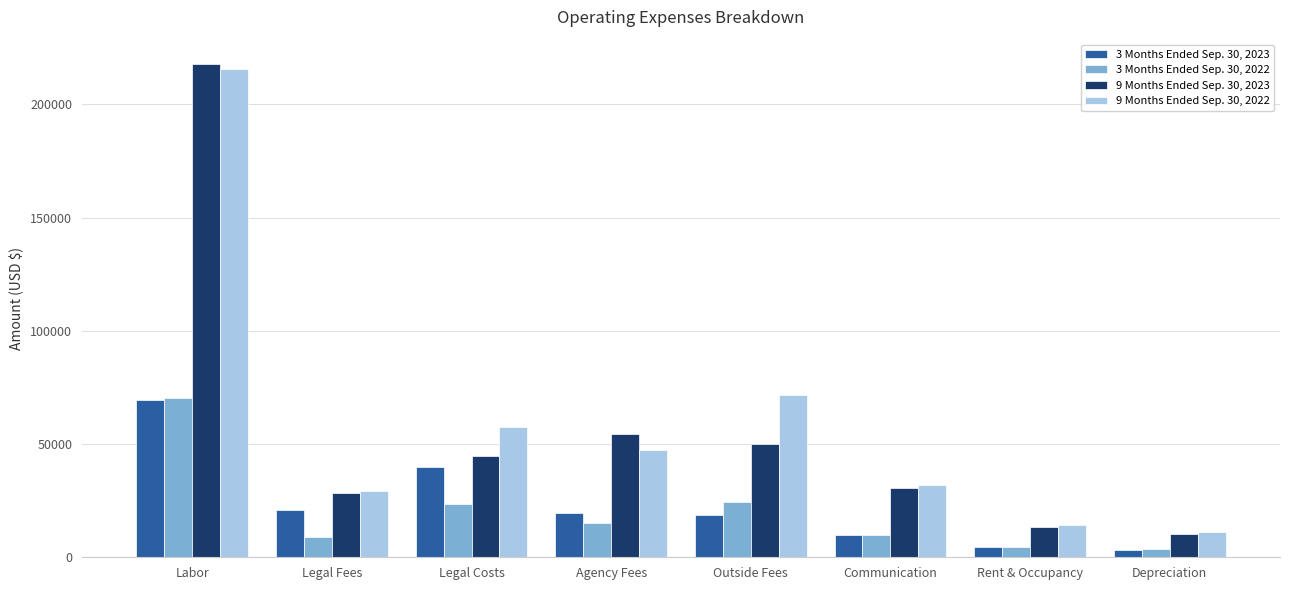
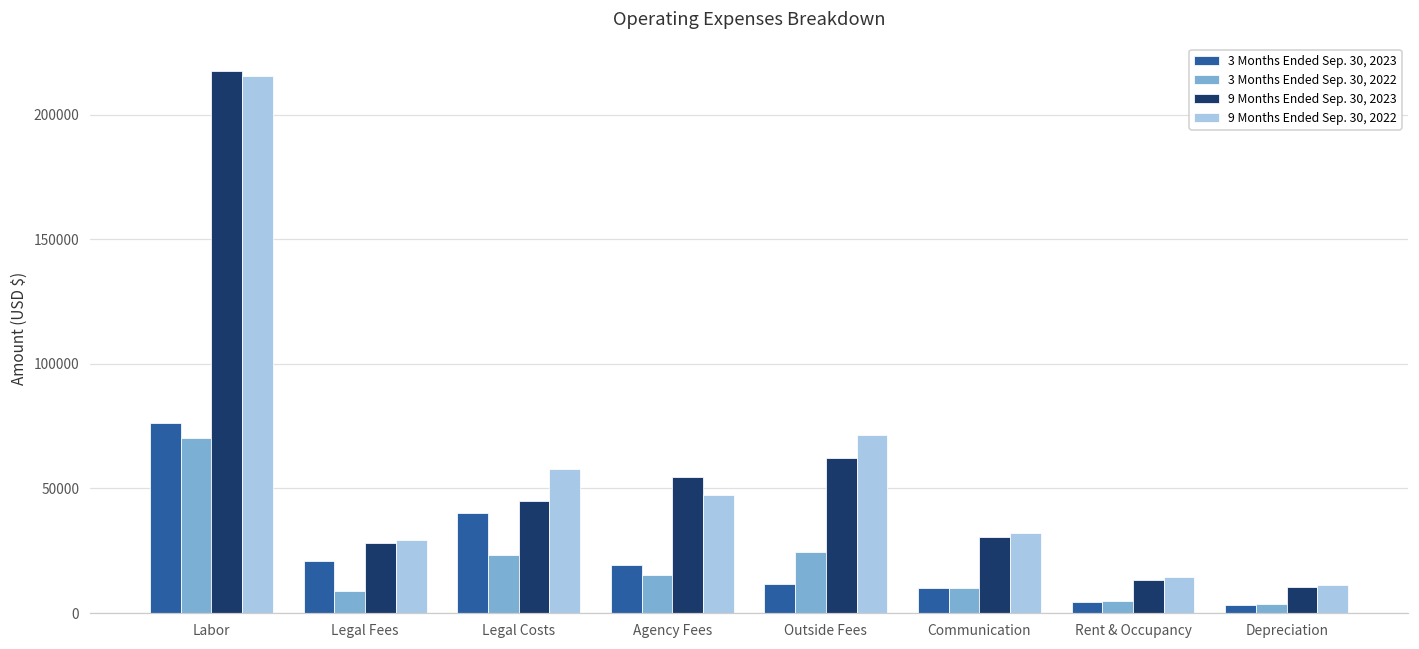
  {
    "3 Months Ended Sep. 30, 2023": {
-     "Labor": 70000,
+     "Labor": 76000,
      "Legal Fees": 21000,
      "Legal Costs": 40000,
      "Agency Fees": 19000,
-     "Outside Fees": 19000,
+     "Outside Fees": 12000,
      "Communication": 10000,
      "Rent & Occupancy": 4000,
      "Depreciation": 3000
    },
    "9 Months Ended Sep. 30, 2023": {
      "Labor": 218000,
      "Legal Fees": 28000,
      "Legal Costs": 45000,
      "Agency Fees": 54000,
-     "Outside Fees": 50000,
+     "Outside Fees": 62000,
      "Communication": 31000,
      "Rent & Occupancy": 13000,
      "Depreciation": 10000
    }
  }
